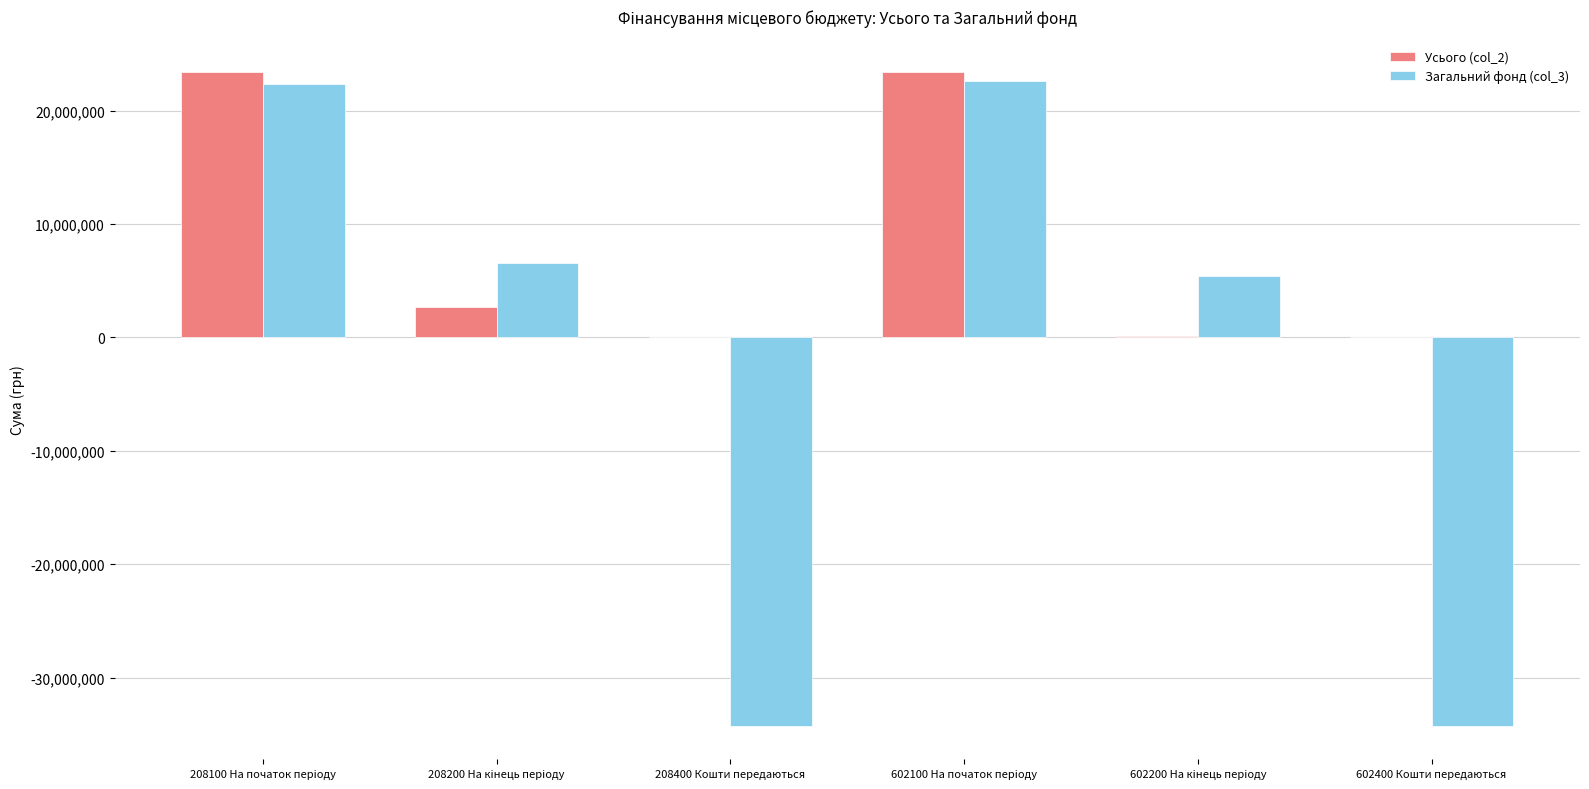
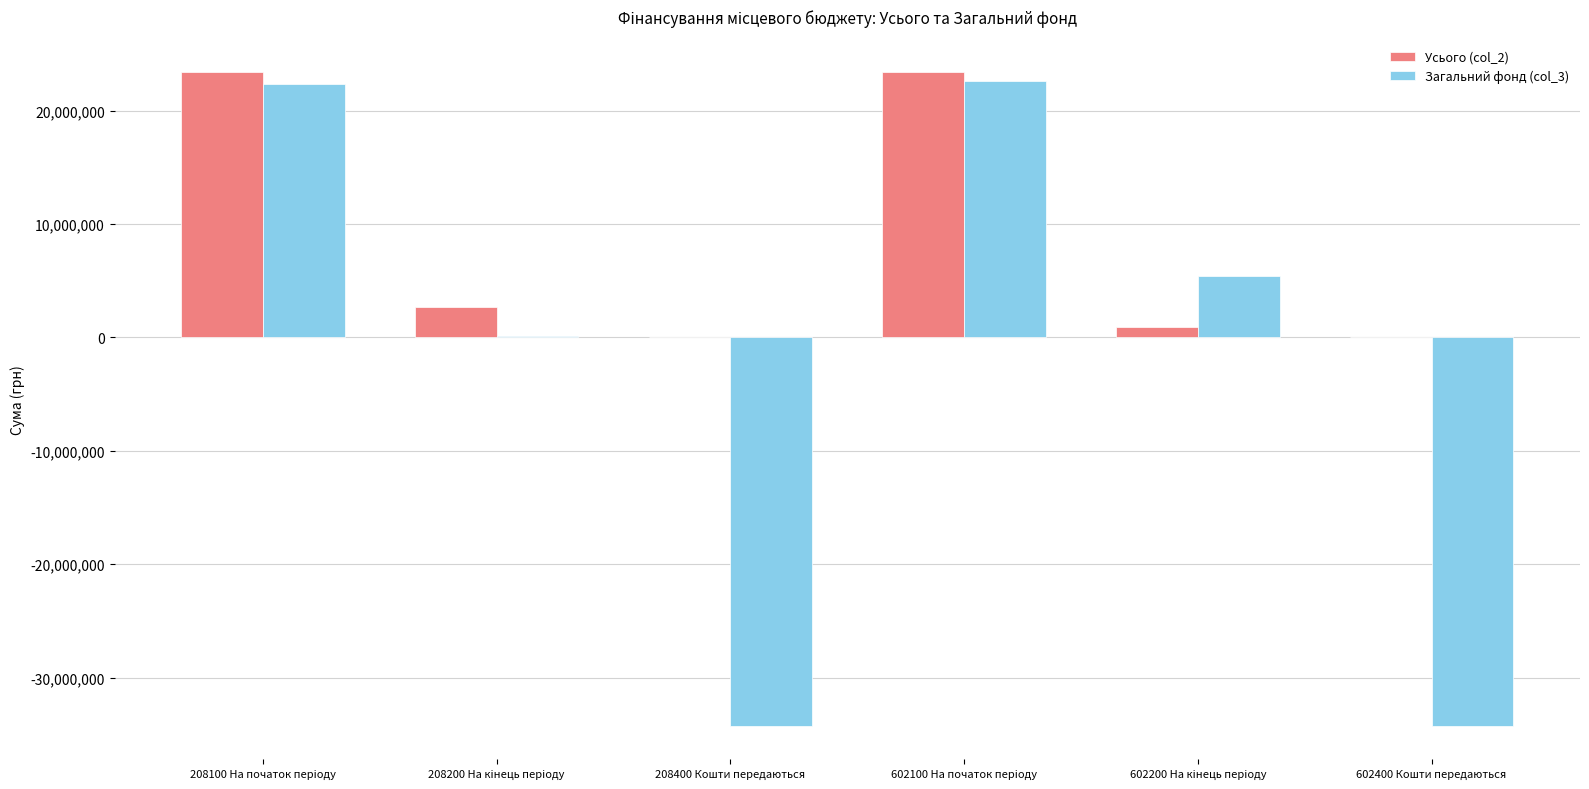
  {
    "Усього (col_2)": {
      "208100 На початок періоду": "23,400,000",
      "208200 На кінець періоду": "2,700,000",
      "208400 Кошти передаються": "0",
      "602100 На початок періоду": "23,400,000",
-     "602200 На кінець періоду": "100,000",
+     "602200 На кінець періоду": "900,000",
      "602400 Кошти передаються": "0"
    },
    "Загальний фонд (col_3)": {
      "208100 На початок періоду": "22,300,000",
-     "208200 На кінець періоду": "6,600,000",
+     "208200 На кінець періоду": "100,000",
      "208400 Кошти передаються": "-34,300,000",
      "602100 На початок періоду": "22,600,000",
      "602200 На кінець періоду": "5,500,000",
      "602400 Кошти передаються": "-34,300,000"
    }
  }
